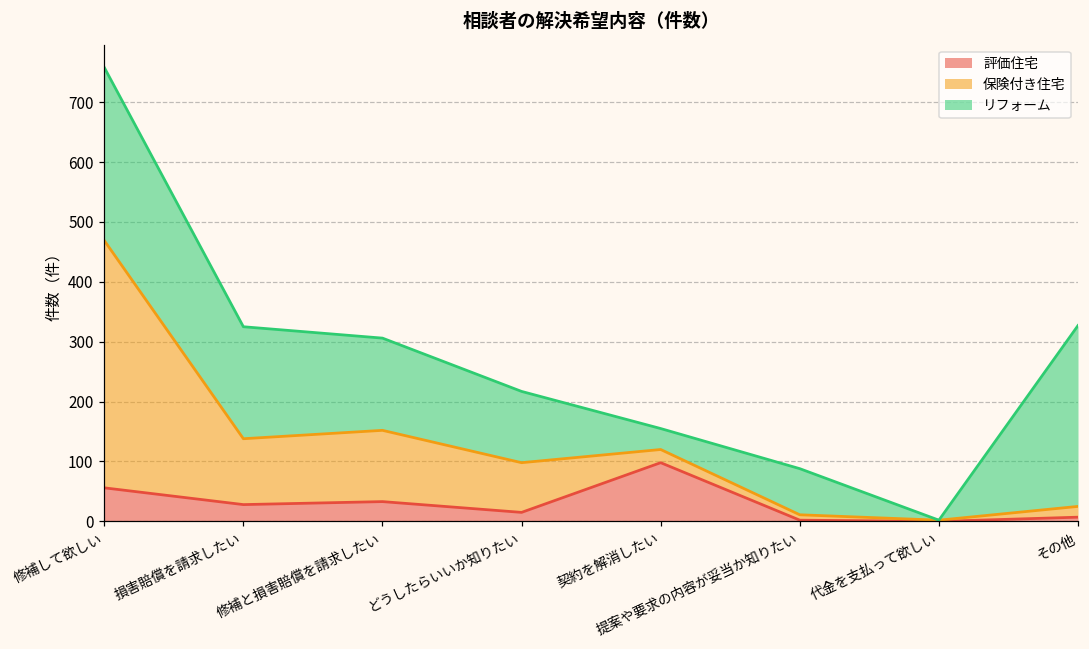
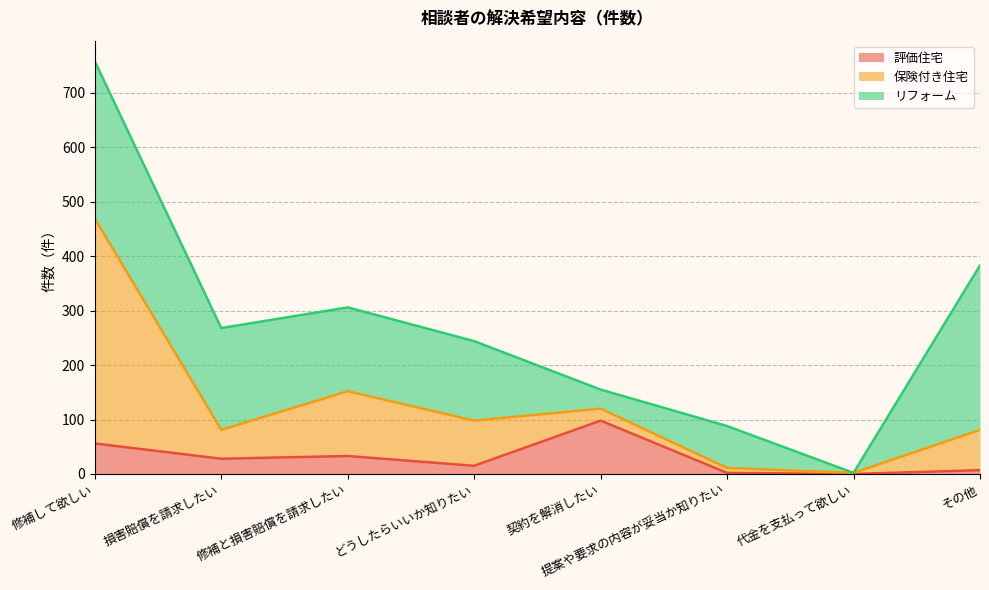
  {
    "評価住宅": {
      "修補して欲しい": 60,
      "損害賠償を請求したい": 30,
      "修補と損害賠償を請求したい": 30,
      "どうしたらいいか知りたい": 20,
      "契約を解消したい": 100,
      "提案や要求の内容が妥当か知りたい": 0,
      "その他": 10
    },
    "保険付き住宅": {
      "修補して欲しい": 410,
-     "損害賠償を請求したい": 110,
+     "損害賠償を請求したい": 50,
      "修補と損害賠償を請求したい": 120,
      "どうしたらいいか知りたい": 80,
      "契約を解消したい": 20,
      "提案や要求の内容が妥当か知りたい": 10,
-     "その他": 20
+     "その他": 70
    },
    "リフォーム": {
      "修補して欲しい": 290,
      "損害賠償を請求したい": 190,
      "修補と損害賠償を請求したい": 150,
-     "どうしたらいいか知りたい": 120,
+     "どうしたらいいか知りたい": 150,
      "契約を解消したい": 40,
      "提案や要求の内容が妥当か知りたい": 80,
      "その他": 300
    }
  }
